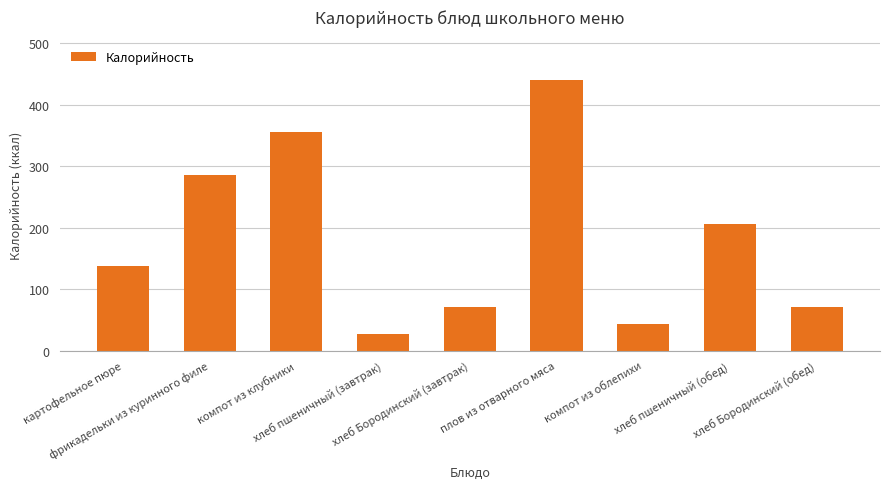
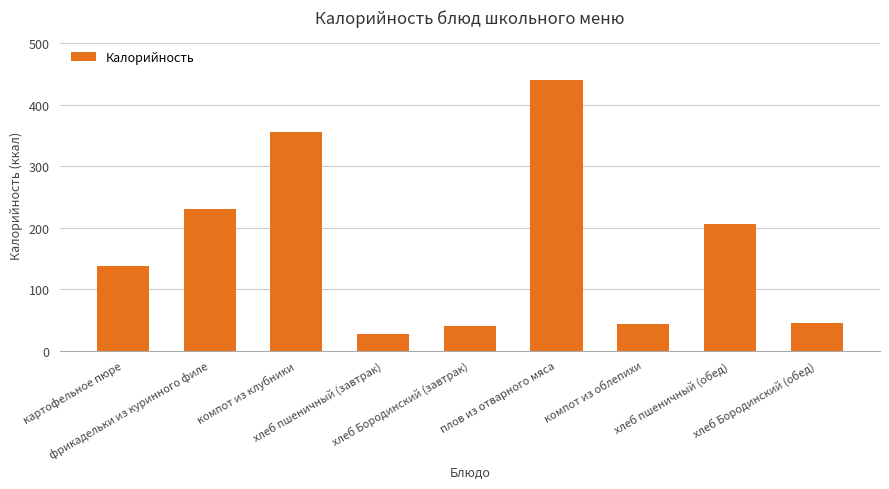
  {
    "картофельное пюре": 140,
-   "фрикадельки из куринного филе": 290,
+   "фрикадельки из куринного филе": 230,
    "компот из клубники": 360,
    "хлеб пшеничный (завтрак)": 30,
-   "хлеб Бородинский (завтрак)": 70,
+   "хлеб Бородинский (завтрак)": 40,
    "плов из отварного мяса": 440,
    "компот из облепихи": 40,
    "хлеб пшеничный (обед)": 210,
-   "хлеб Бородинский (обед)": 70
+   "хлеб Бородинский (обед)": 40
  }
